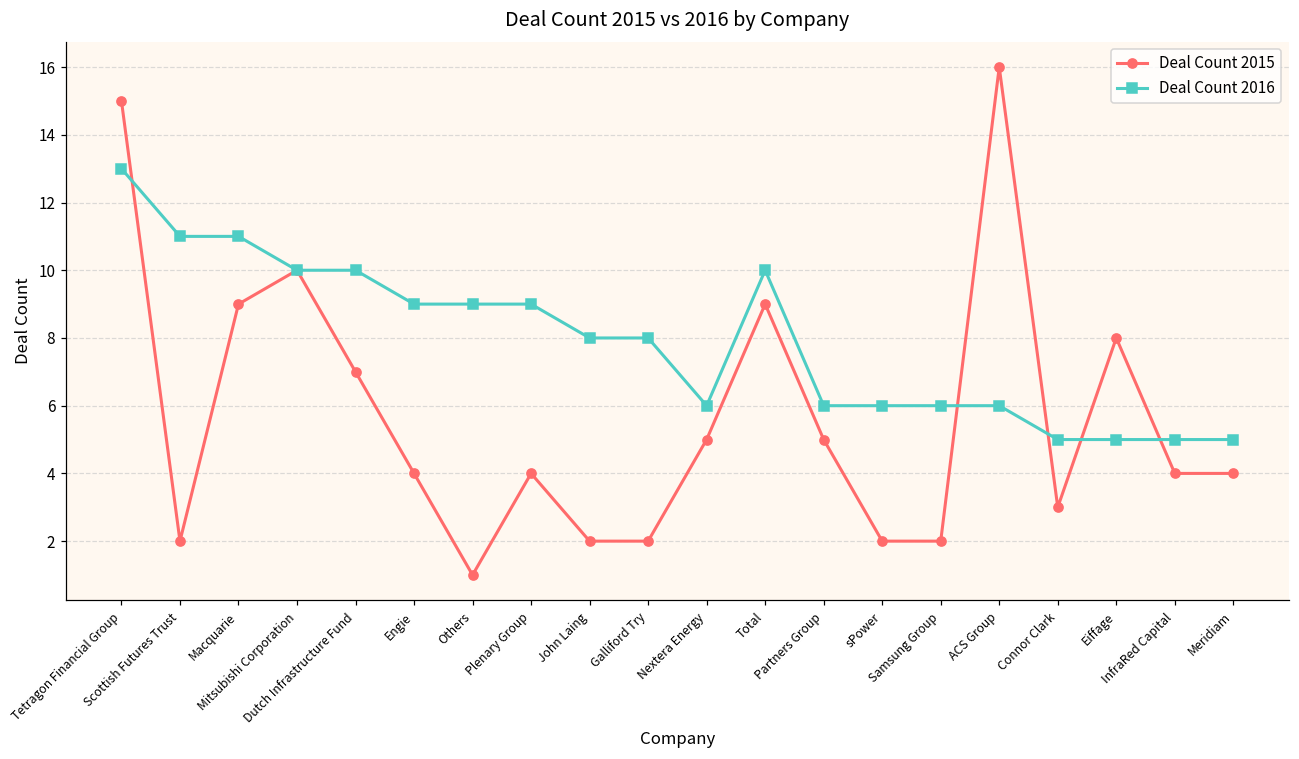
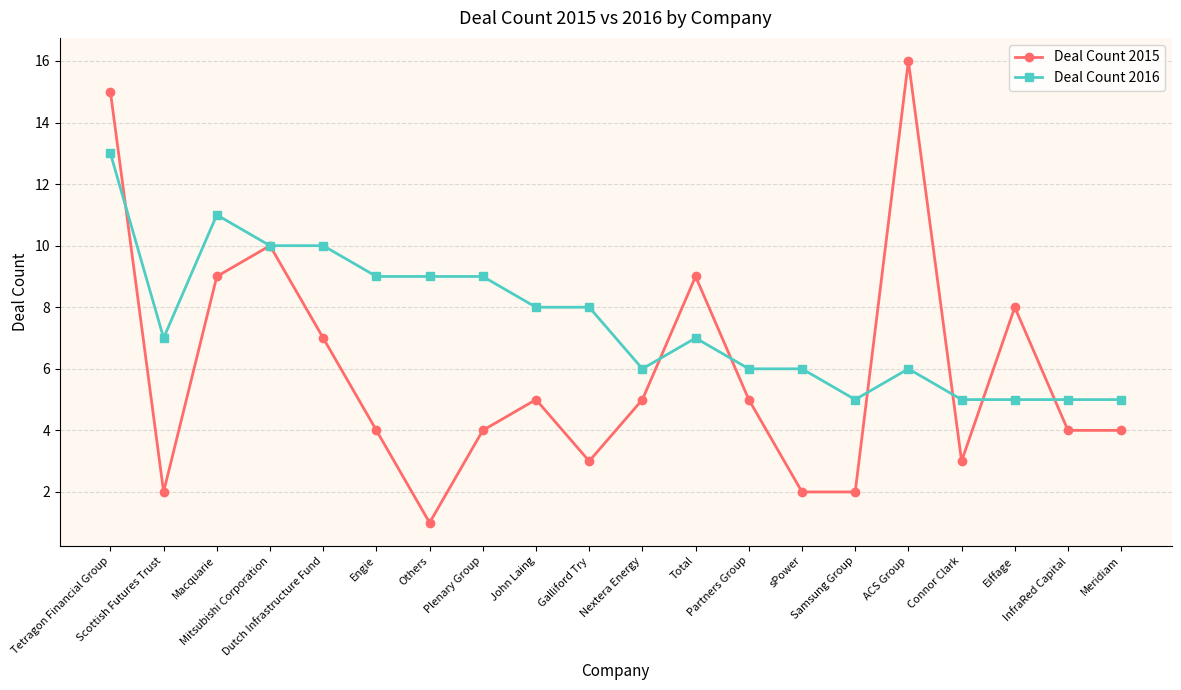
  {
    "Deal Count 2015": {
      "Tetragon Financial Group": 15,
      "Scottish Futures Trust": 2,
      "Macquarie": 9,
      "Dutch Infrastructure Fund": 7,
      "Engie": 4,
      "Others": 1,
      "Plenary Group": 4,
-     "John Laing": 2,
-     "Galliford Try": 2,
+     "John Laing": 5,
+     "Galliford Try": 3,
      "Nextera Energy": 5,
      "Total": 9,
      "Partners Group": 5,
      "sPower": 2,
      "Samsung Group": 2,
      "ACS Group": 16,
      "Connor Clark": 3,
      "Eiffage": 8,
      "InfraRed Capital": 4,
      "Meridiam": 4
    },
    "Deal Count 2016": {
      "Tetragon Financial Group": 13,
-     "Scottish Futures Trust": 11,
+     "Scottish Futures Trust": 7,
      "Macquarie": 11,
      "Dutch Infrastructure Fund": 10,
      "Engie": 9,
      "Others": 9,
      "Plenary Group": 9,
      "John Laing": 8,
      "Galliford Try": 8,
      "Nextera Energy": 6,
-     "Total": 10,
+     "Total": 7,
      "Partners Group": 6,
      "sPower": 6,
-     "Samsung Group": 6,
+     "Samsung Group": 5,
      "ACS Group": 6,
      "Connor Clark": 5,
      "Eiffage": 5,
      "InfraRed Capital": 5,
      "Meridiam": 5
    }
  }
